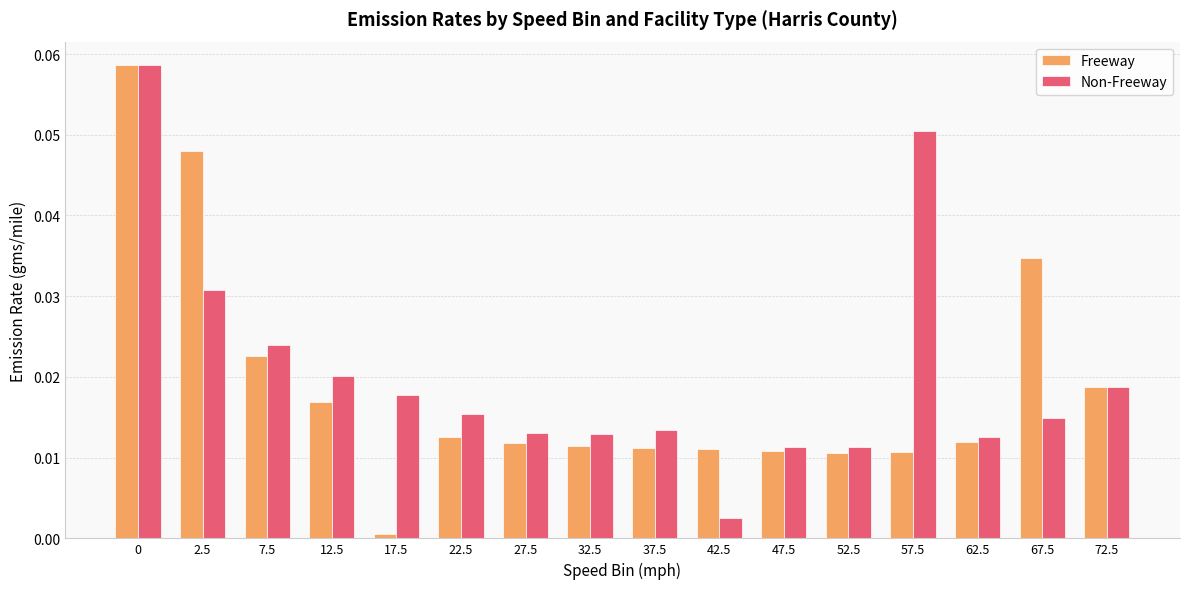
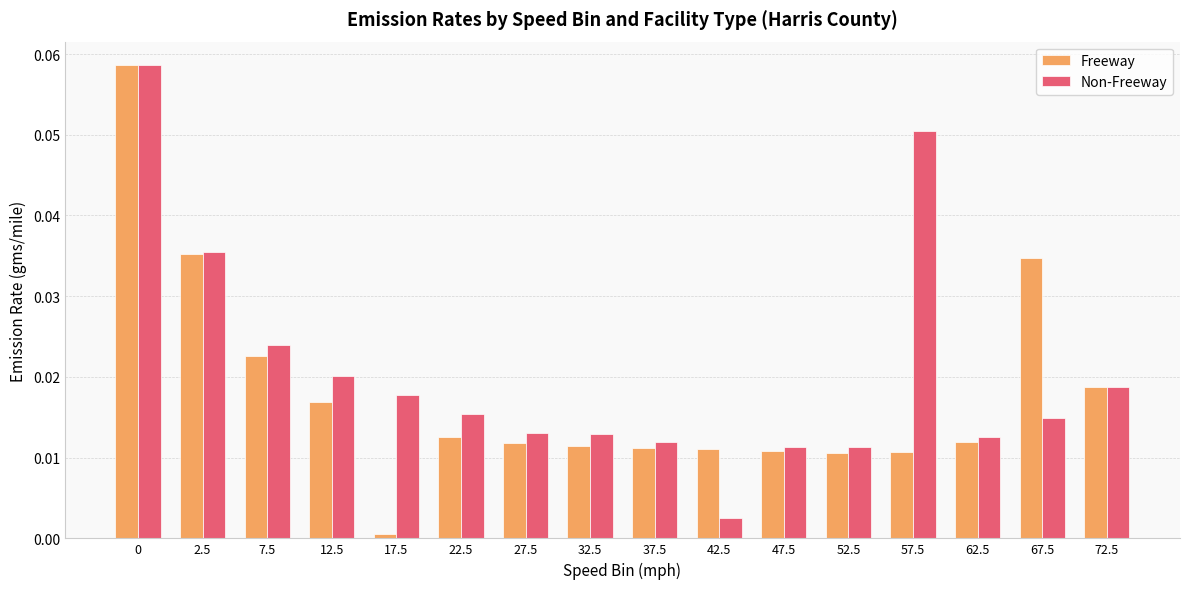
  {
    "Freeway": {
      "0": 0.059,
-     "2.5": 0.048,
+     "2.5": 0.035,
      "7.5": 0.023,
      "12.5": 0.017,
      "17.5": 0.001,
      "22.5": 0.013,
      "27.5": 0.012,
      "32.5": 0.011,
      "37.5": 0.011,
      "42.5": 0.011,
      "47.5": 0.011,
      "52.5": 0.011,
      "57.5": 0.011,
      "62.5": 0.012,
      "67.5": 0.035,
      "72.5": 0.019
    },
    "Non-Freeway": {
      "0": 0.059,
-     "2.5": 0.031,
+     "2.5": 0.036,
      "7.5": 0.024,
      "12.5": 0.020,
      "17.5": 0.018,
      "22.5": 0.015,
      "27.5": 0.013,
      "32.5": 0.013,
-     "37.5": 0.013,
+     "37.5": 0.012,
      "42.5": 0.003,
      "47.5": 0.011,
      "52.5": 0.011,
      "57.5": 0.051,
      "62.5": 0.013,
      "67.5": 0.015,
      "72.5": 0.019
    }
  }
